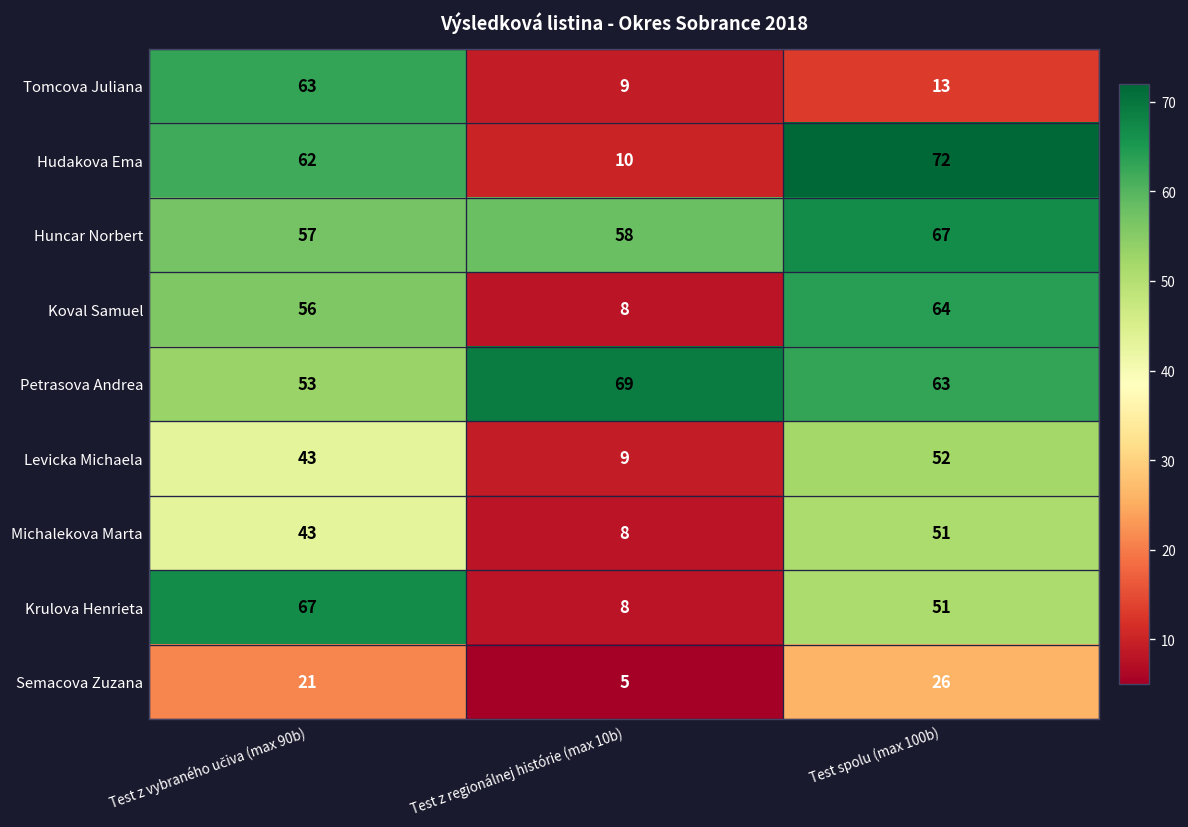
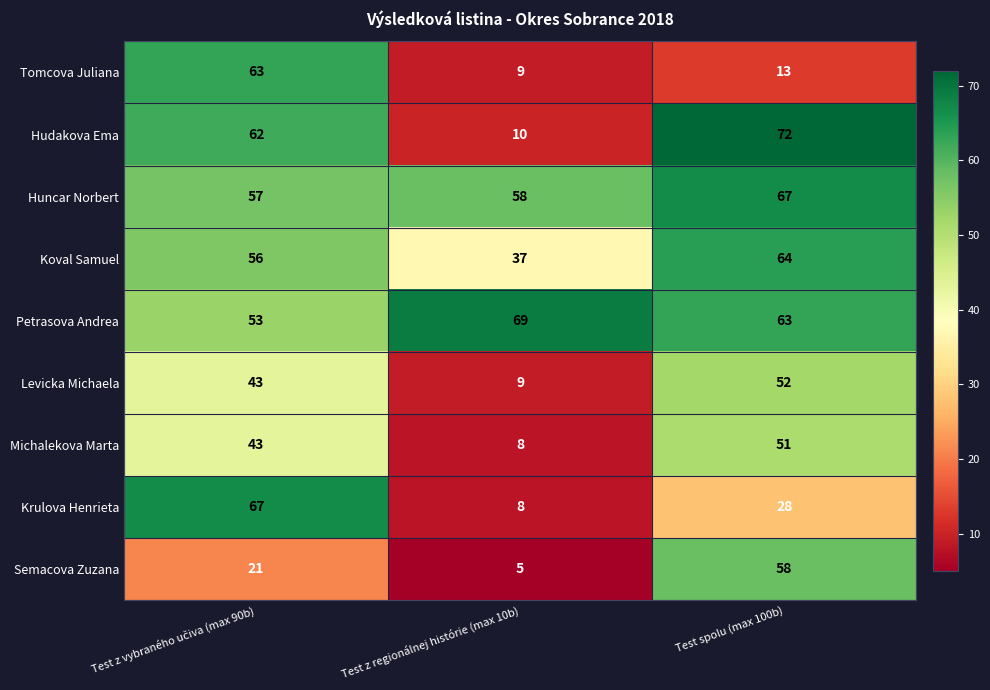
  {
    "Tomcova Juliana": {
      "Test z vybraného učiva (max 90b)": 63,
      "Test z regionálnej histórie (max 10b)": 9,
      "Test spolu (max 100b)": 13
    },
    "Hudakova Ema": {
      "Test z vybraného učiva (max 90b)": 62,
      "Test z regionálnej histórie (max 10b)": 10,
      "Test spolu (max 100b)": 72
    },
    "Huncar Norbert": {
      "Test z vybraného učiva (max 90b)": 57,
      "Test z regionálnej histórie (max 10b)": 58,
      "Test spolu (max 100b)": 67
    },
    "Koval Samuel": {
      "Test z vybraného učiva (max 90b)": 56,
-     "Test z regionálnej histórie (max 10b)": 8,
+     "Test z regionálnej histórie (max 10b)": 37,
      "Test spolu (max 100b)": 64
    },
    "Petrasova Andrea": {
      "Test z vybraného učiva (max 90b)": 53,
      "Test z regionálnej histórie (max 10b)": 69,
      "Test spolu (max 100b)": 63
    },
    "Levicka Michaela": {
      "Test z vybraného učiva (max 90b)": 43,
      "Test z regionálnej histórie (max 10b)": 9,
      "Test spolu (max 100b)": 52
    },
    "Michalekova Marta": {
      "Test z vybraného učiva (max 90b)": 43,
      "Test z regionálnej histórie (max 10b)": 8,
      "Test spolu (max 100b)": 51
    },
    "Krulova Henrieta": {
      "Test z vybraného učiva (max 90b)": 67,
      "Test z regionálnej histórie (max 10b)": 8,
-     "Test spolu (max 100b)": 51
+     "Test spolu (max 100b)": 28
    },
    "Semacova Zuzana": {
      "Test z vybraného učiva (max 90b)": 21,
      "Test z regionálnej histórie (max 10b)": 5,
-     "Test spolu (max 100b)": 26
+     "Test spolu (max 100b)": 58
    }
  }
